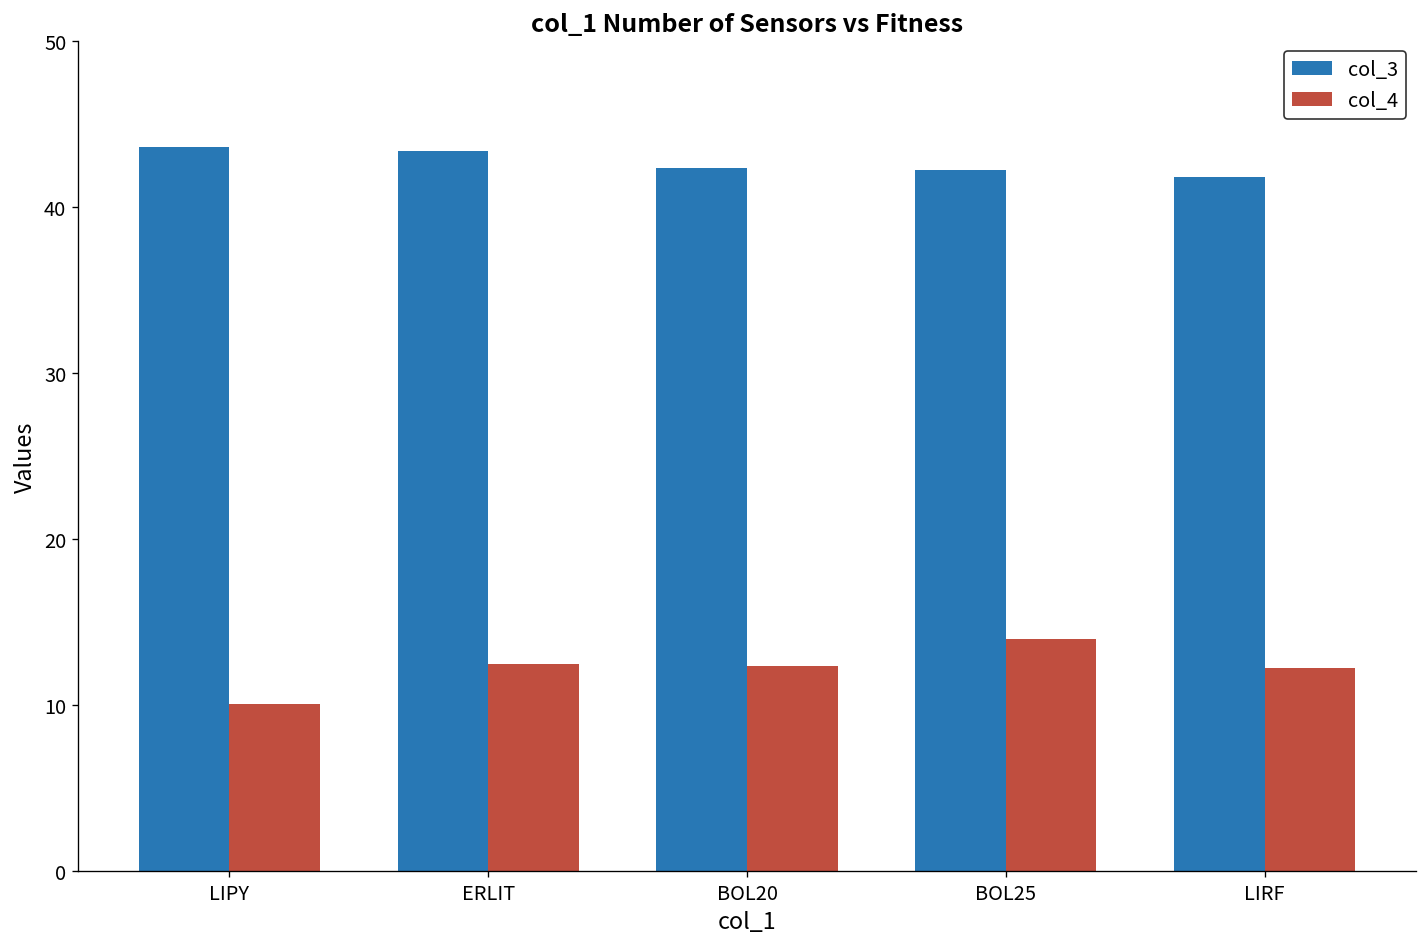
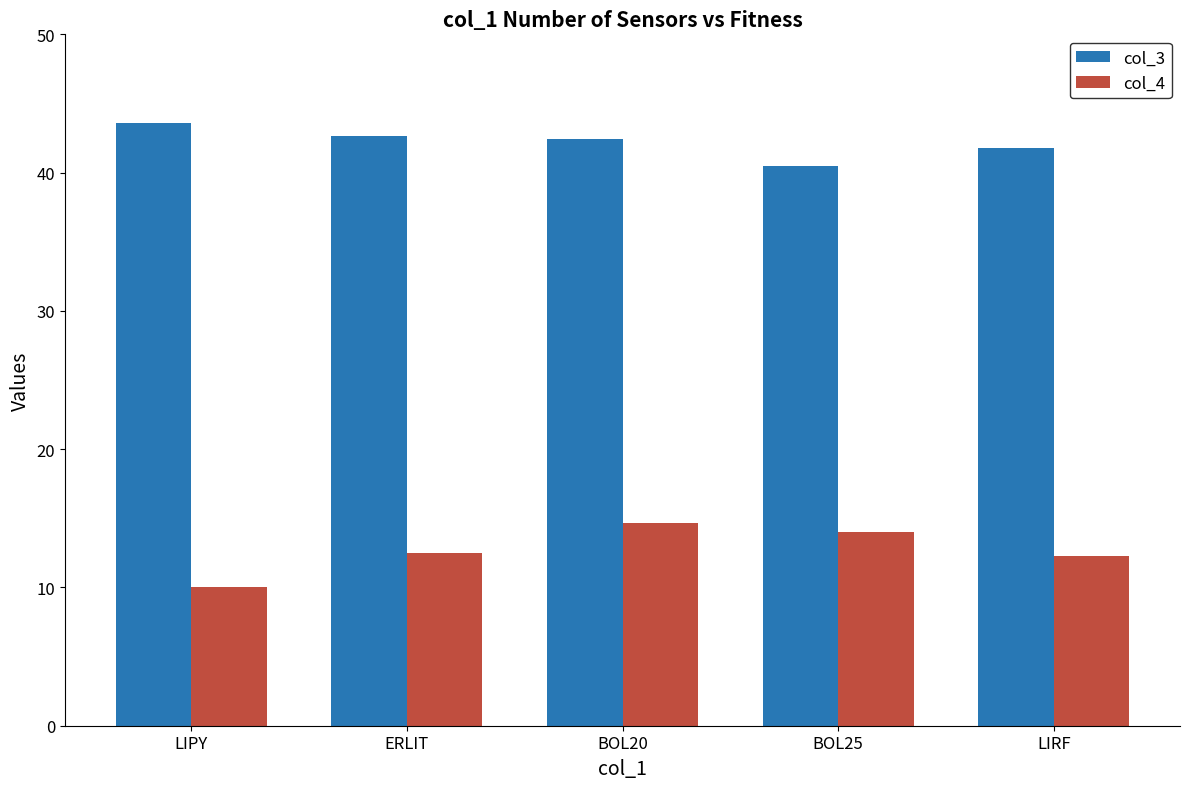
  {
    "col_3": {
      "LIPY": 43.6,
-     "ERLIT": 43.4,
+     "ERLIT": 42.6,
      "BOL20": 42.4,
-     "BOL25": 42.2,
+     "BOL25": 40.5,
      "LIRF": 41.8
    },
    "col_4": {
      "LIPY": 10.1,
      "ERLIT": 12.5,
-     "BOL20": 12.4,
+     "BOL20": 14.7,
      "BOL25": 14.0,
      "LIRF": 12.3
    }
  }
